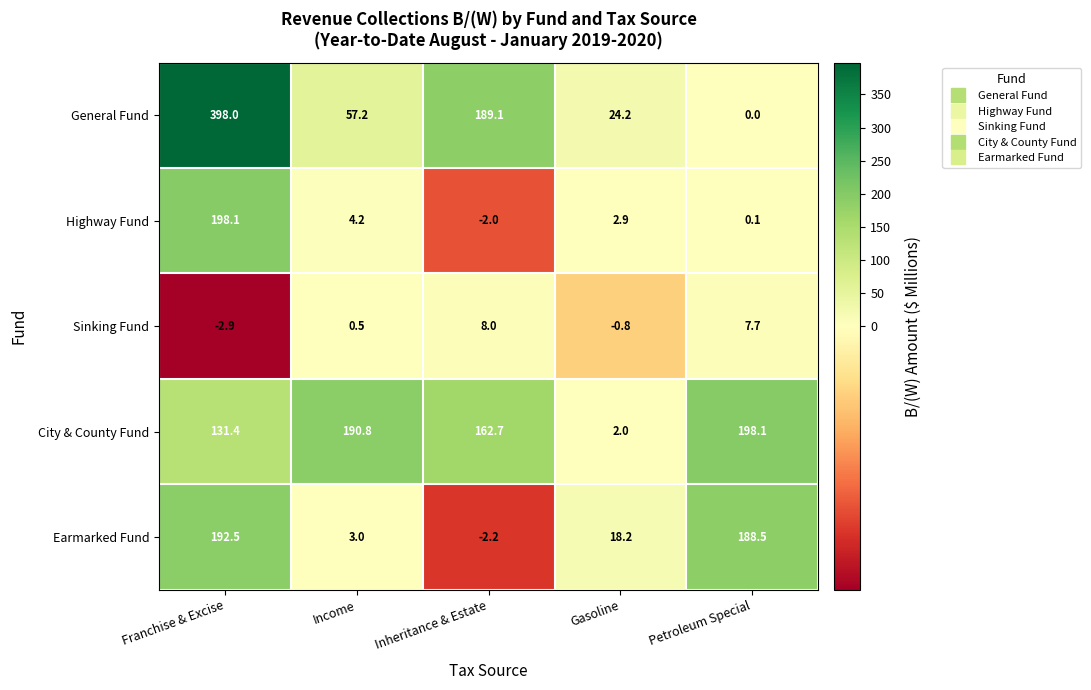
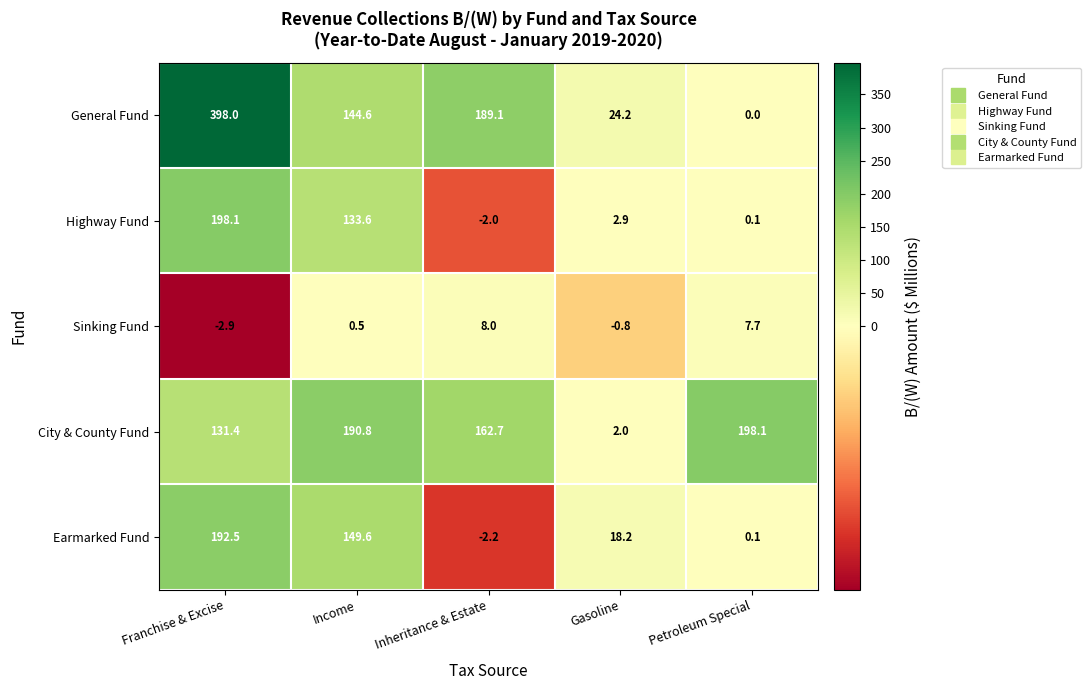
  {
    "General Fund": {
      "Franchise & Excise": 398.0,
-     "Income": 57.2,
+     "Income": 144.6,
      "Inheritance & Estate": 189.1,
      "Gasoline": 24.2,
      "Petroleum Special": 0.0
    },
    "Highway Fund": {
      "Franchise & Excise": 198.1,
-     "Income": 4.2,
+     "Income": 133.6,
      "Inheritance & Estate": -2.0,
      "Gasoline": 2.9,
      "Petroleum Special": 0.1
    },
    "Sinking Fund": {
      "Franchise & Excise": -2.9,
      "Income": 0.5,
      "Inheritance & Estate": 8.0,
      "Gasoline": -0.8,
      "Petroleum Special": 7.7
    },
    "City & County Fund": {
      "Franchise & Excise": 131.4,
      "Income": 190.8,
      "Inheritance & Estate": 162.7,
      "Gasoline": 2.0,
      "Petroleum Special": 198.1
    },
    "Earmarked Fund": {
      "Franchise & Excise": 192.5,
-     "Income": 3.0,
+     "Income": 149.6,
      "Inheritance & Estate": -2.2,
      "Gasoline": 18.2,
-     "Petroleum Special": 188.5
+     "Petroleum Special": 0.1
    }
  }
